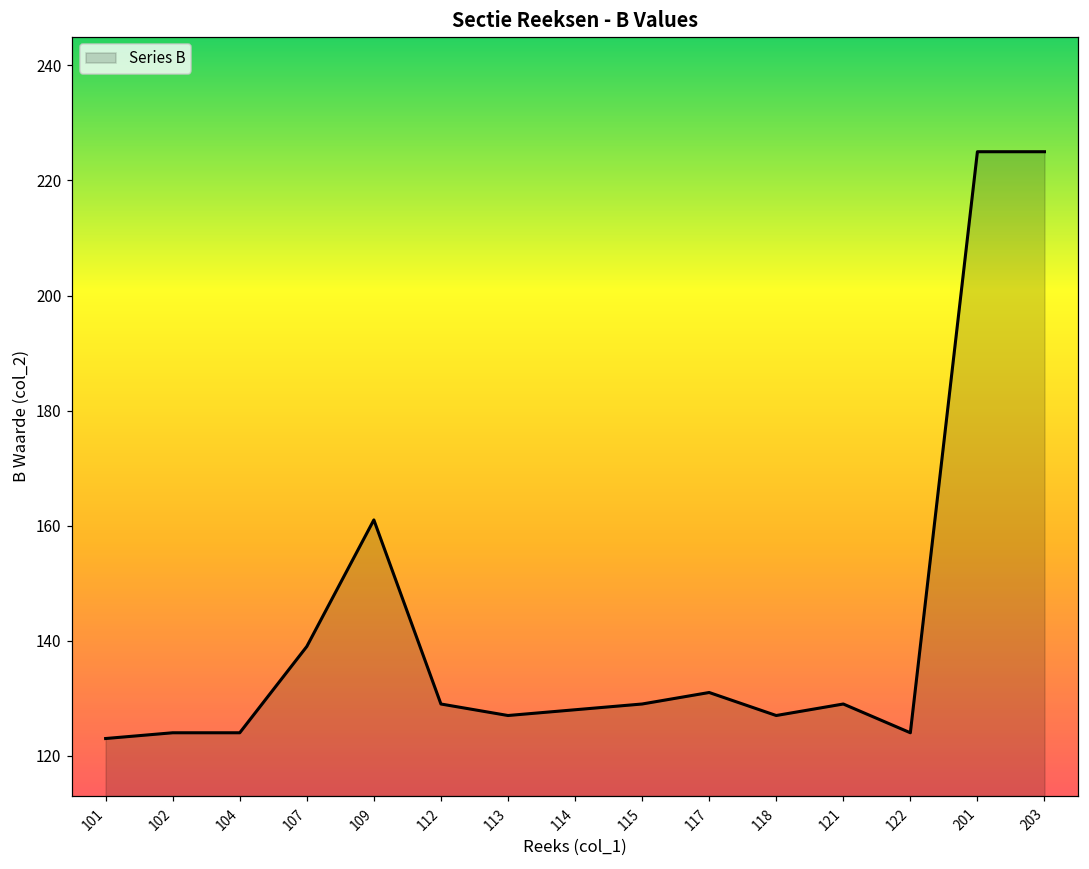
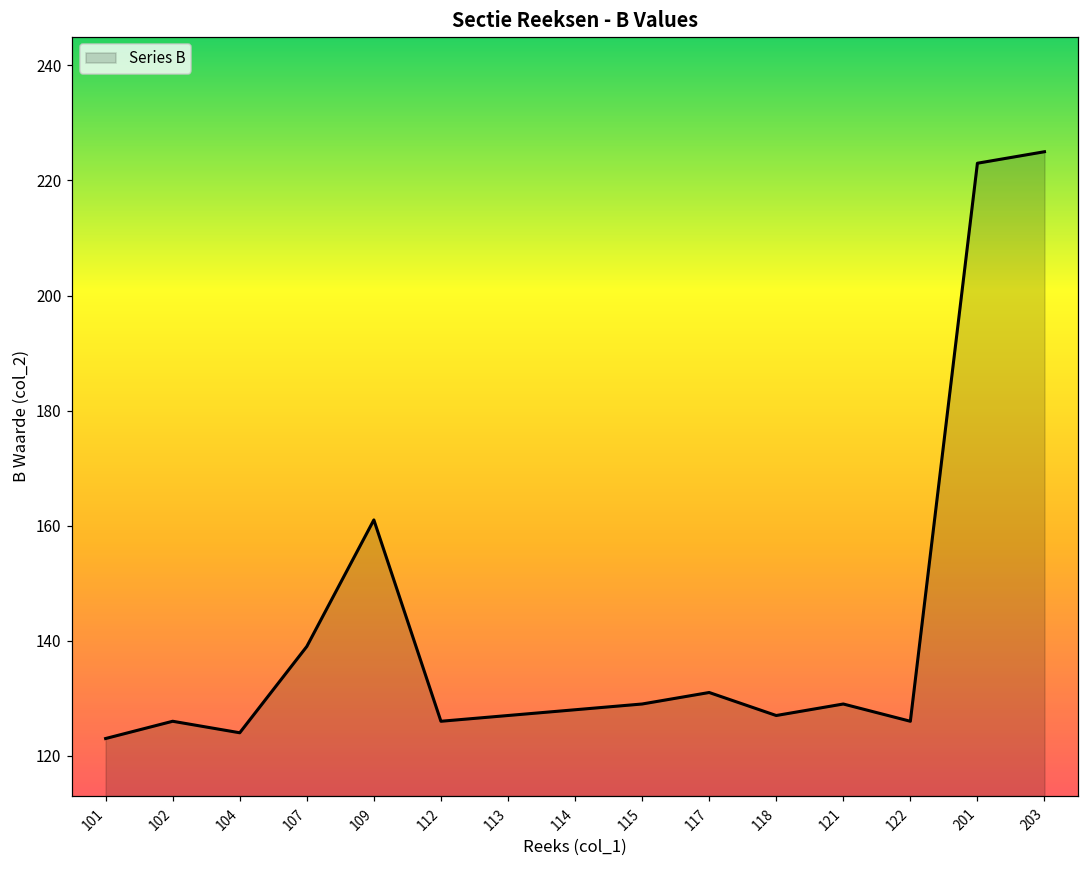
  {
    "101": 123,
-   "102": 124,
+   "102": 126,
    "104": 124,
    "107": 139,
    "109": 161,
-   "112": 129,
+   "112": 126,
    "113": 127,
    "114": 128,
    "115": 129,
    "117": 131,
    "118": 127,
    "121": 129,
-   "122": 124,
-   "201": 225,
+   "122": 126,
+   "201": 223,
    "203": 225
  }
